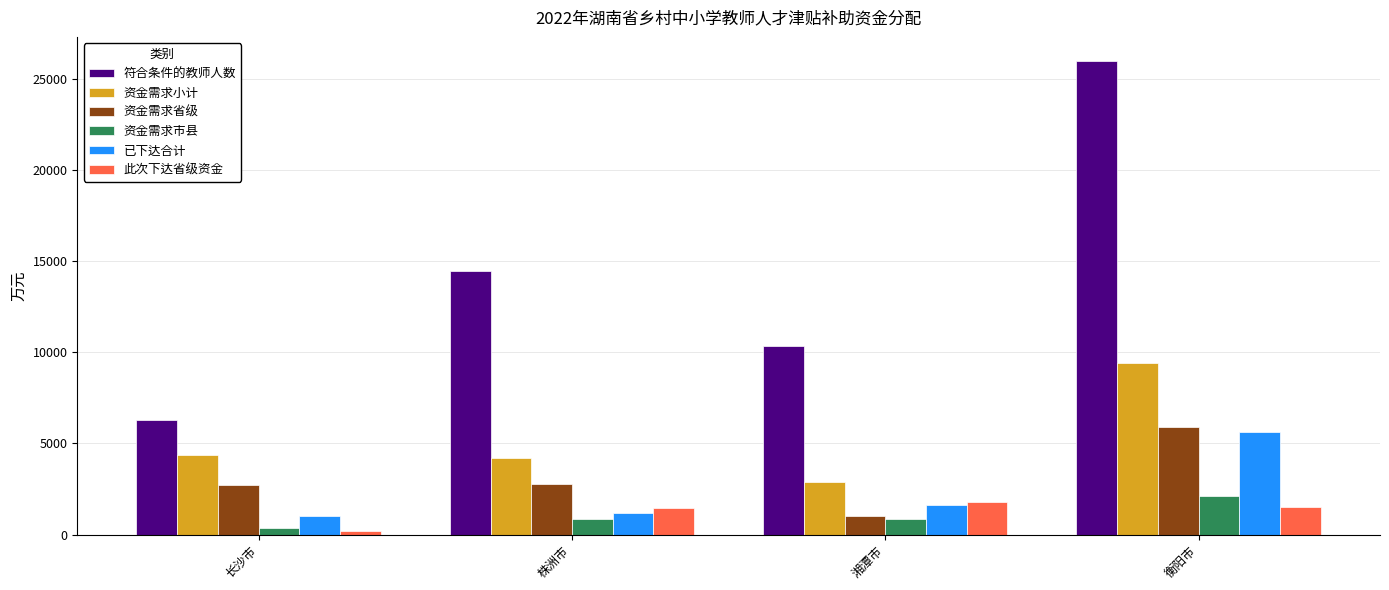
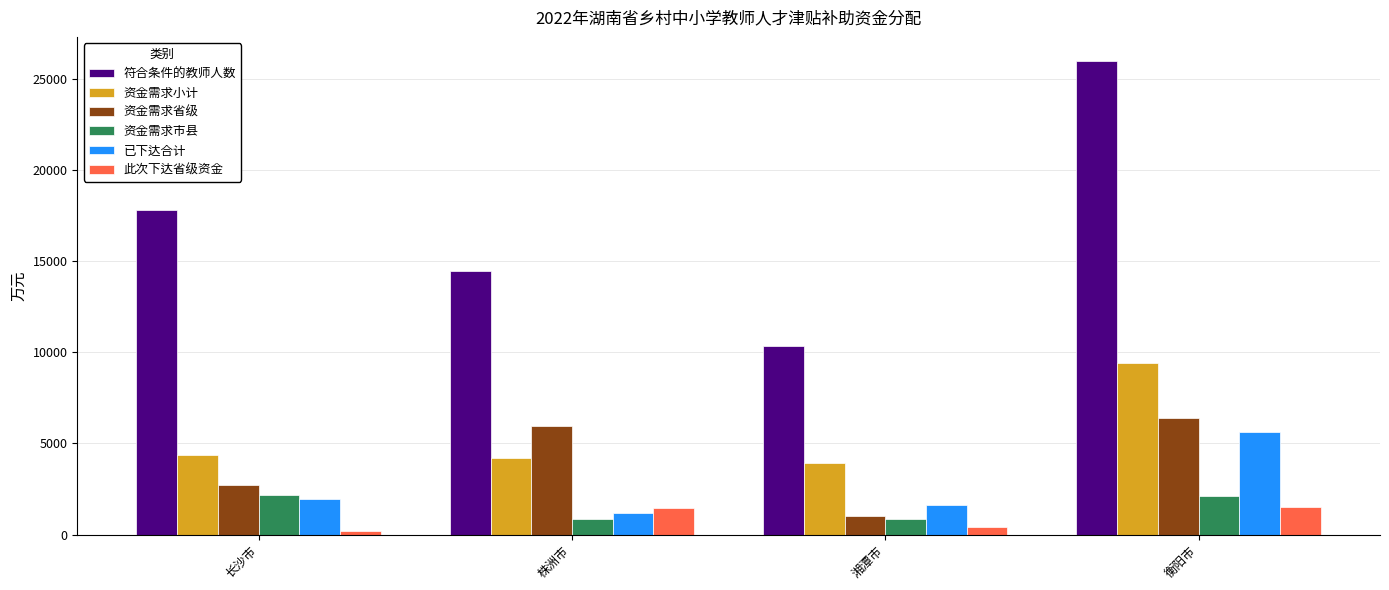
  {
    "符合条件的教师人数": {
-     "长沙市": 6300,
+     "长沙市": 17800,
      "株洲市": 14400,
      "湘潭市": 10300,
      "衡阳市": 26000
    },
    "资金需求小计": {
      "长沙市": 4300,
      "株洲市": 4200,
-     "湘潭市": 2900,
+     "湘潭市": 3900,
      "衡阳市": 9400
    },
    "资金需求省级": {
      "长沙市": 2700,
-     "株洲市": 2800,
+     "株洲市": 6000,
      "湘潭市": 1000,
-     "衡阳市": 5900
+     "衡阳市": 6400
    },
    "资金需求市县": {
-     "长沙市": 400,
+     "长沙市": 2200,
      "株洲市": 900,
      "湘潭市": 800,
      "衡阳市": 2100
    },
    "已下达合计": {
-     "长沙市": 1000,
+     "长沙市": 2000,
      "株洲市": 1200,
      "湘潭市": 1600,
      "衡阳市": 5600
    },
    "此次下达省级资金": {
      "长沙市": 200,
      "株洲市": 1400,
-     "湘潭市": 1800,
+     "湘潭市": 400,
      "衡阳市": 1500
    }
  }
